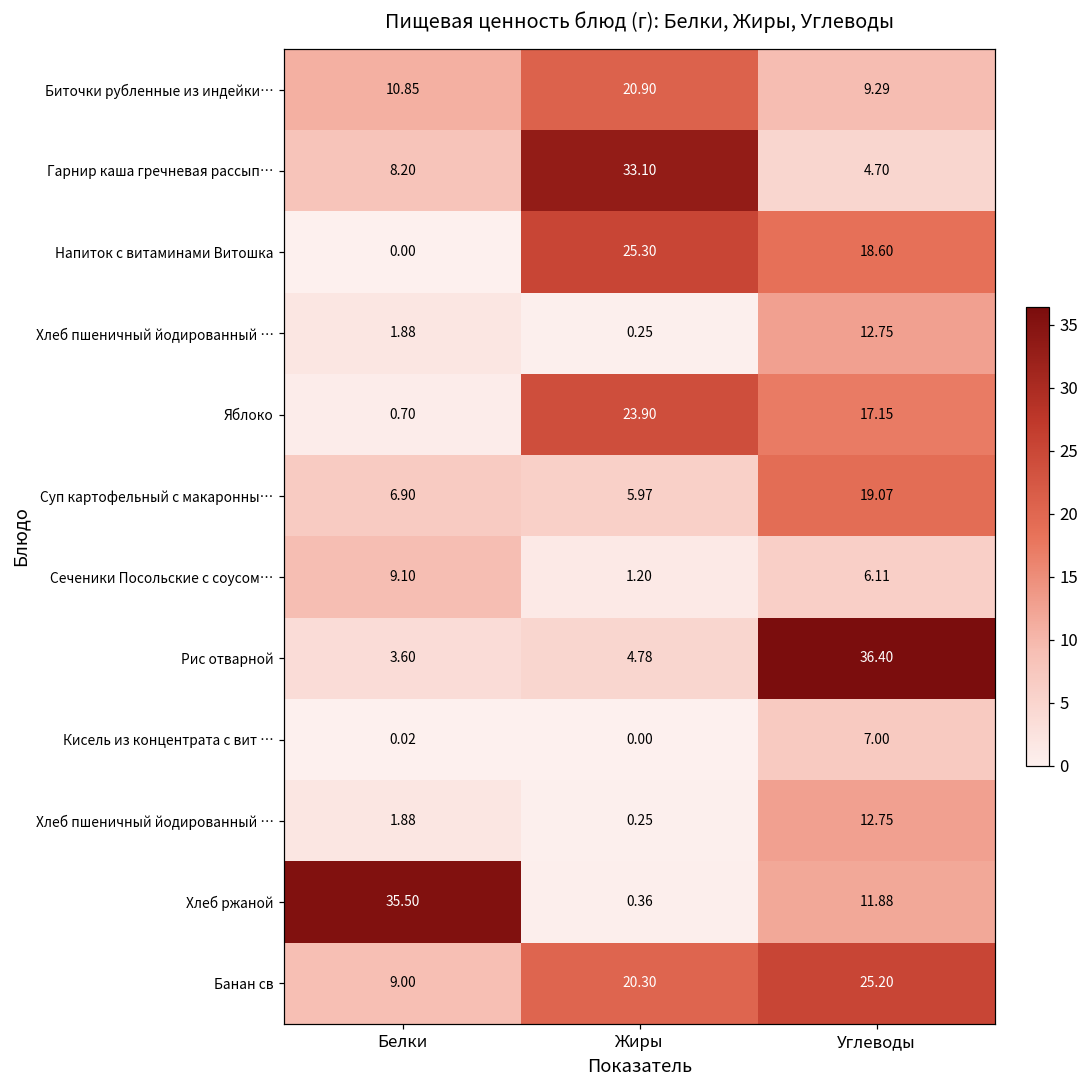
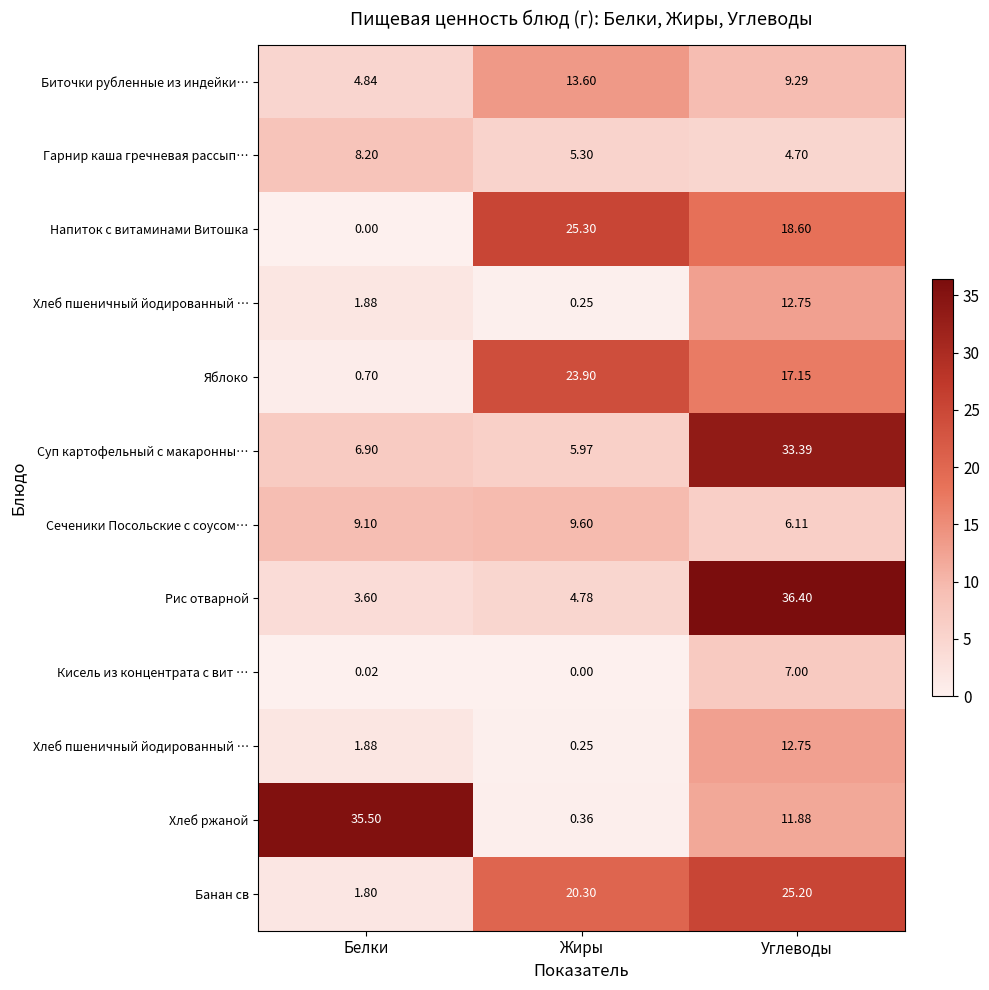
  {
    "Биточки рубленные из индейки…": {
-     "Белки": 10.85,
-     "Жиры": 20.90,
+     "Белки": 4.84,
+     "Жиры": 13.60,
      "Углеводы": 9.29
    },
    "Гарнир каша гречневая рассып…": {
      "Белки": 8.20,
-     "Жиры": 33.10,
+     "Жиры": 5.30,
      "Углеводы": 4.70
    },
    "Напиток с витаминами Витошка": {
      "Белки": 0.00,
      "Жиры": 25.30,
      "Углеводы": 18.60
    },
    "Яблоко": {
      "Белки": 0.70,
      "Жиры": 23.90,
      "Углеводы": 17.15
    },
    "Суп картофельный с макаронны…": {
      "Белки": 6.90,
      "Жиры": 5.97,
-     "Углеводы": 19.07
+     "Углеводы": 33.39
    },
    "Сеченики Посольские с соусом…": {
      "Белки": 9.10,
-     "Жиры": 1.20,
+     "Жиры": 9.60,
      "Углеводы": 6.11
    },
    "Рис отварной": {
      "Белки": 3.60,
      "Жиры": 4.78,
      "Углеводы": 36.40
    },
    "Кисель из концентрата с вит …": {
      "Белки": 0.02,
      "Жиры": 0.00,
      "Углеводы": 7.00
    },
    "Хлеб ржаной": {
      "Белки": 35.50,
      "Жиры": 0.36,
      "Углеводы": 11.88
    },
    "Банан св": {
-     "Белки": 9.00,
+     "Белки": 1.80,
      "Жиры": 20.30,
      "Углеводы": 25.20
    }
  }
